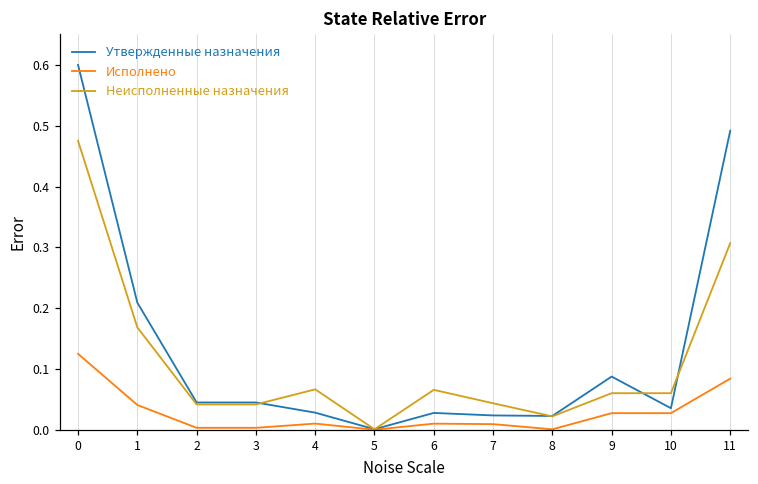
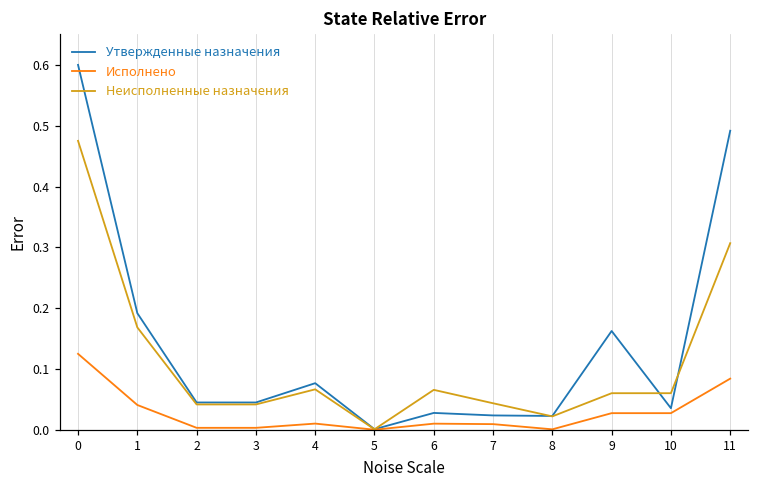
  {
    "Утвержденные назначения": {
      "0": 0.60,
-     "1": 0.21,
-     "4": 0.03,
+     "1": 0.19,
+     "4": 0.08,
      "6": 0.03,
      "7": 0.02,
-     "9": 0.09,
+     "9": 0.16,
      "10": 0.04,
      "11": 0.49
    }
  }
